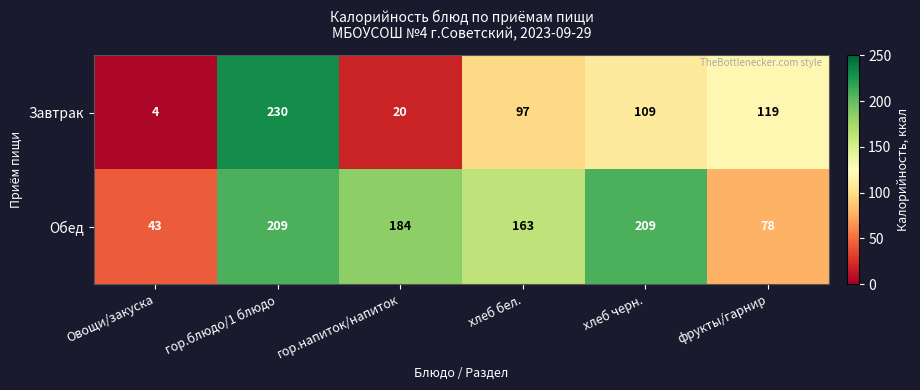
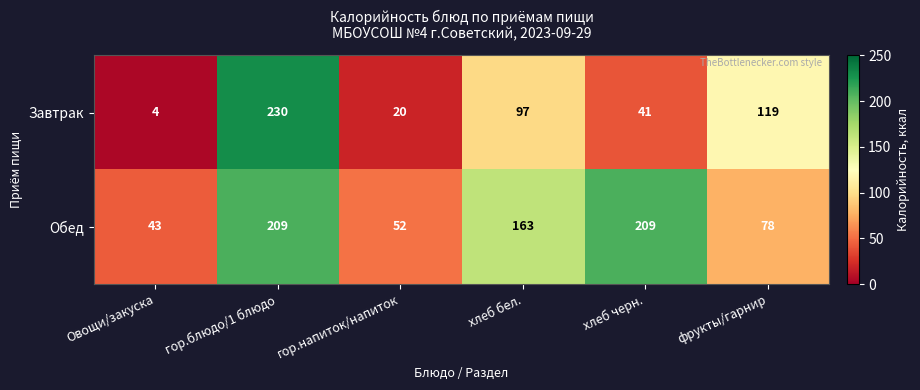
  {
    "Завтрак": {
      "Овощи/закуска": 4,
      "гор.блюдо/1 блюдо": 230,
      "гор.напиток/напиток": 20,
      "хлеб бел.": 97,
-     "хлеб черн.": 109
+     "хлеб черн.": 41
    },
    "Обед": {
      "Овощи/закуска": 43,
      "гор.блюдо/1 блюдо": 209,
-     "гор.напиток/напиток": 184,
+     "гор.напиток/напиток": 52,
      "хлеб бел.": 163,
      "хлеб черн.": 209,
      "фрукты/гарнир": 78
    }
  }
